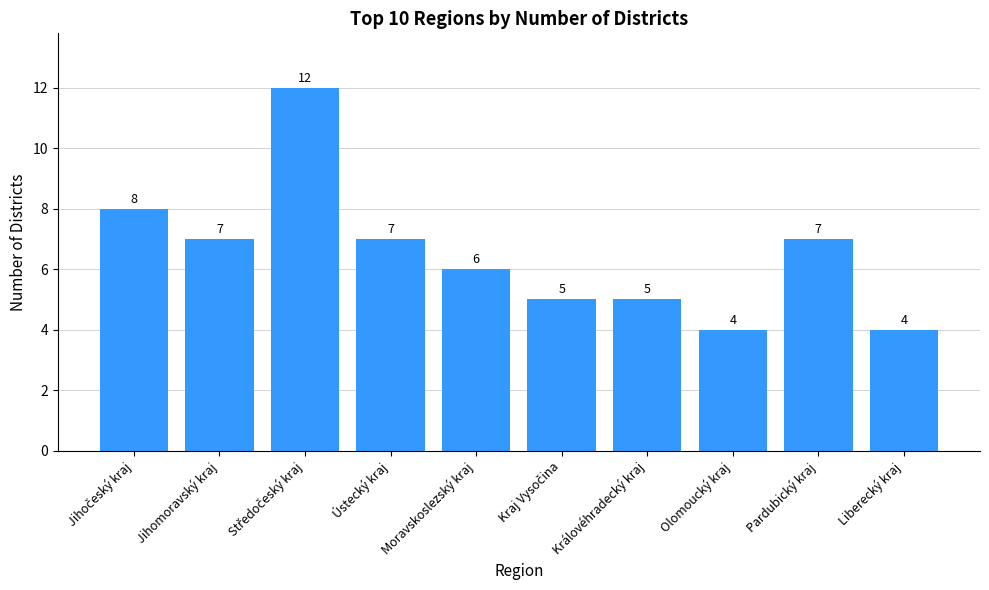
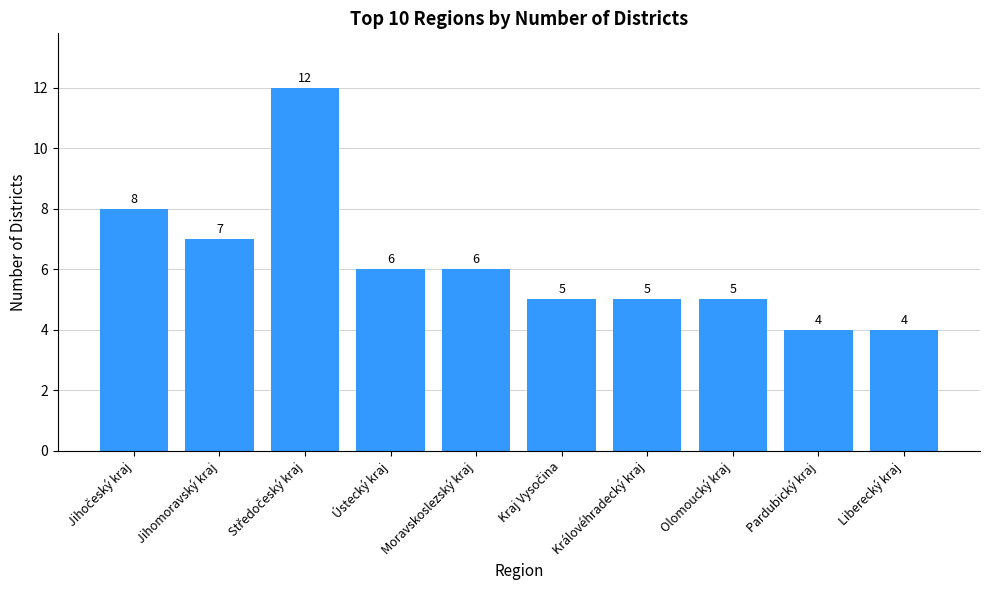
  {
    "Jihočeský kraj": 8,
    "Jihomoravský kraj": 7,
    "Středočeský kraj": 12,
-   "Ústecký kraj": 7,
+   "Ústecký kraj": 6,
    "Moravskoslezský kraj": 6,
    "Kraj Vysočina": 5,
    "Královéhradecký kraj": 5,
-   "Olomoucký kraj": 4,
-   "Pardubický kraj": 7,
+   "Olomoucký kraj": 5,
+   "Pardubický kraj": 4,
    "Liberecký kraj": 4
  }
